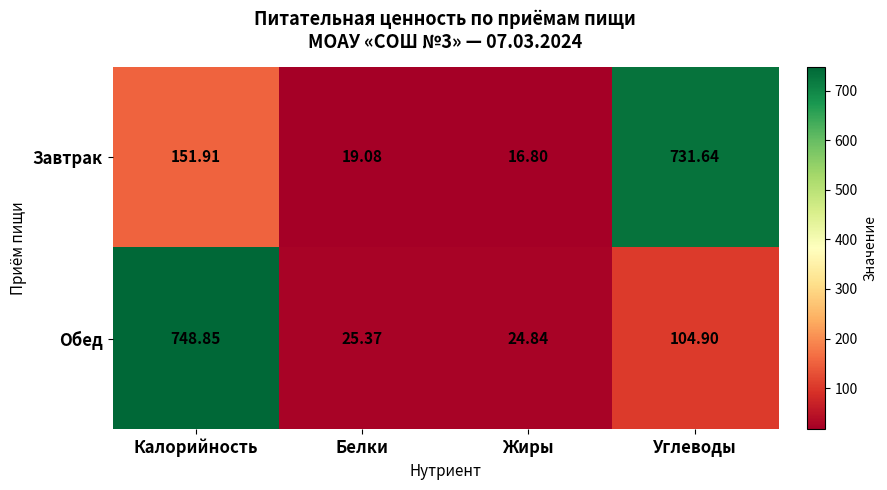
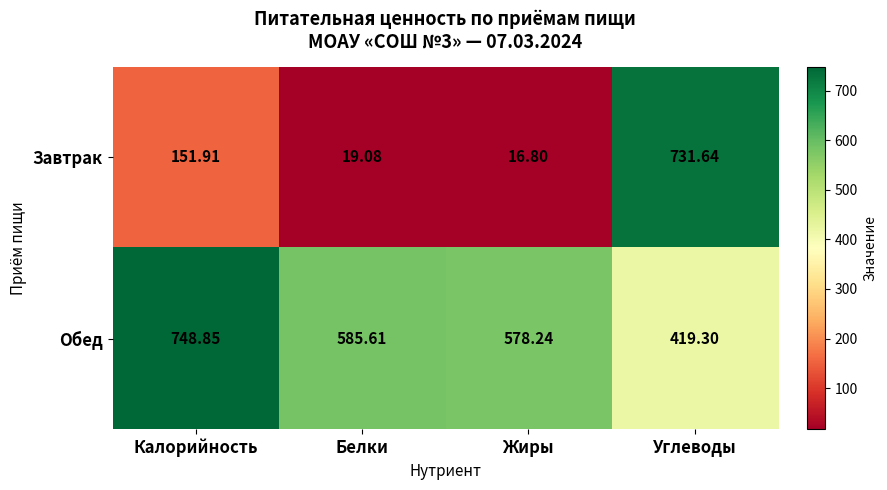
  {
    "Завтрак": {
      "Калорийность": 151.91,
      "Белки": 19.08,
      "Жиры": 16.80,
      "Углеводы": 731.64
    },
    "Обед": {
      "Калорийность": 748.85,
-     "Белки": 25.37,
-     "Жиры": 24.84,
-     "Углеводы": 104.90
+     "Белки": 585.61,
+     "Жиры": 578.24,
+     "Углеводы": 419.30
    }
  }
